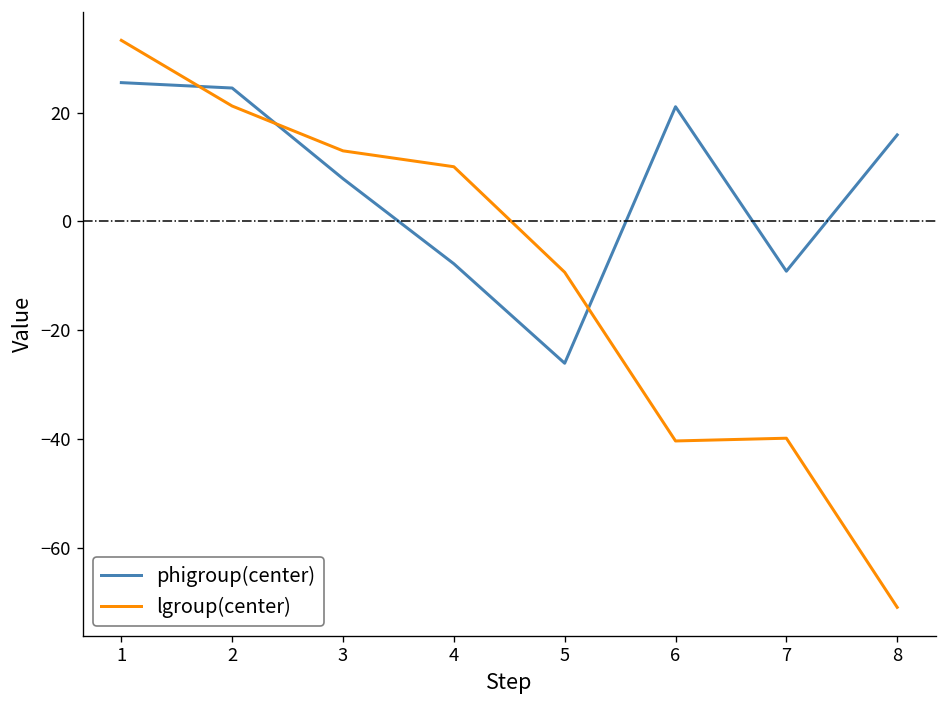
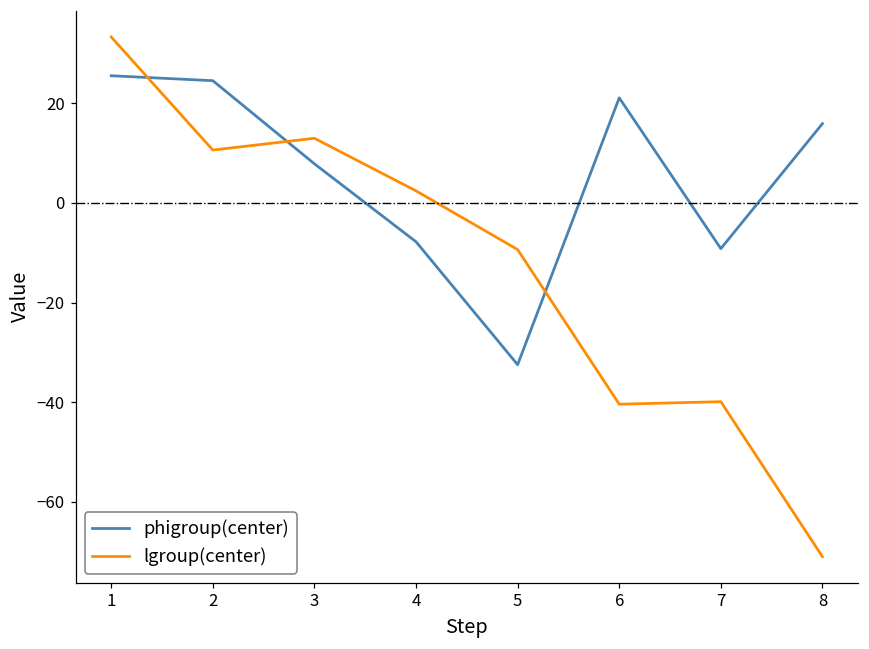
  {
    "phigroup(center)": {
      "1": 26,
      "2": 25,
      "3": 8,
      "4": -8,
-     "5": -26,
+     "5": -32,
      "6": 21,
      "7": -9,
      "8": 16
    },
    "lgroup(center)": {
      "1": 33,
-     "2": 21,
+     "2": 11,
      "3": 13,
-     "4": 10,
+     "4": 2,
      "5": -9,
      "6": -40,
      "7": -40,
      "8": -71
    }
  }
